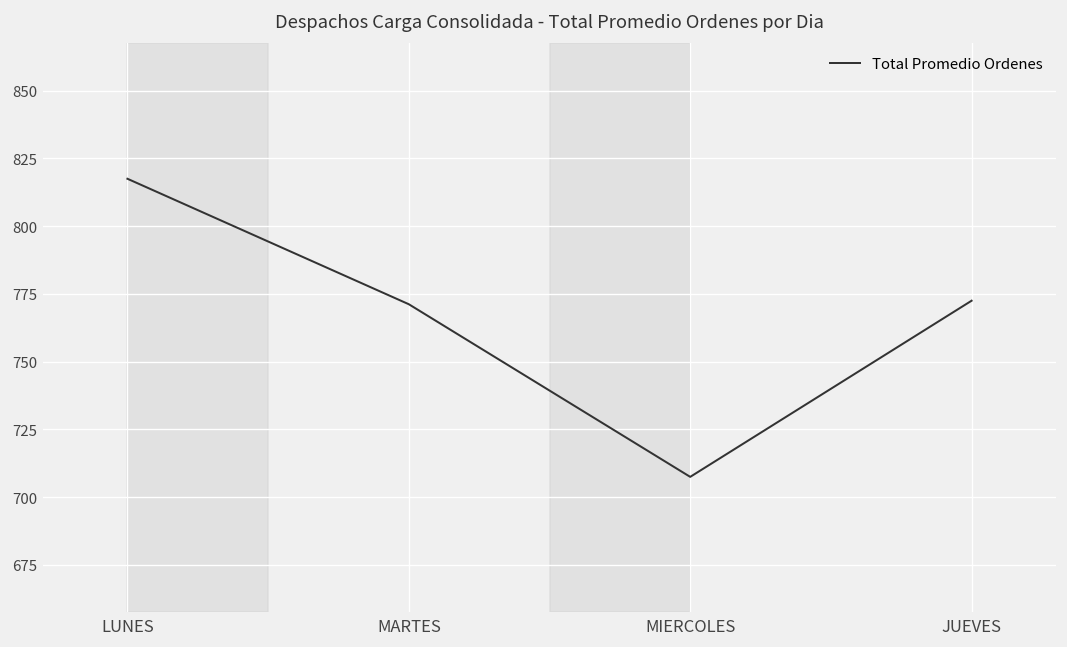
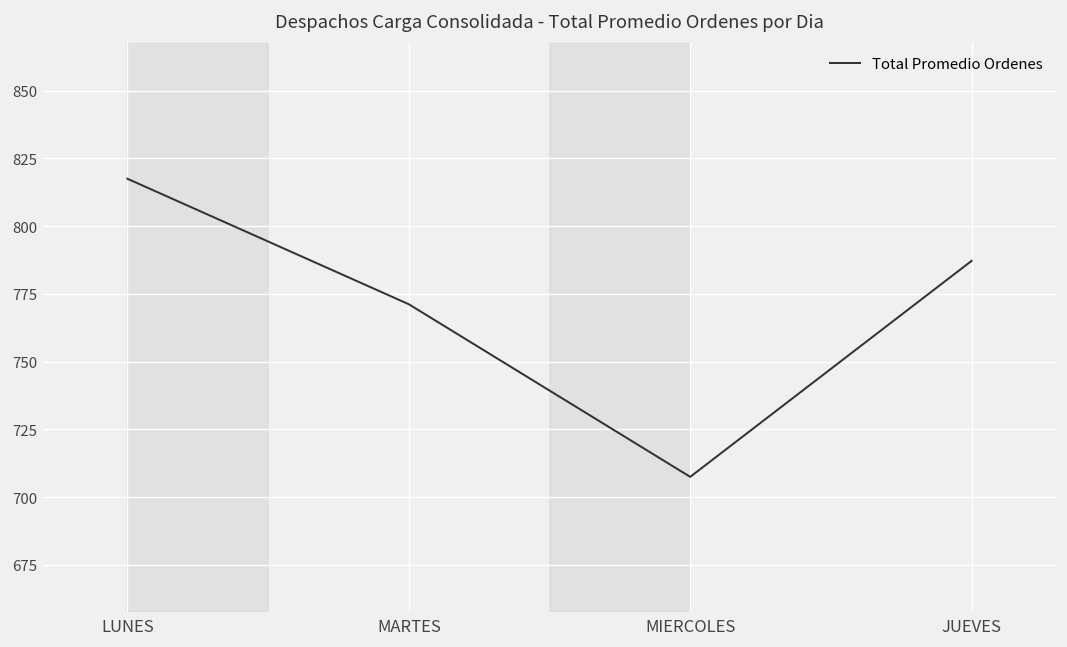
  {
    "LUNES": 818,
    "MARTES": 771,
    "MIERCOLES": 708,
-   "JUEVES": 773
+   "JUEVES": 787
  }
